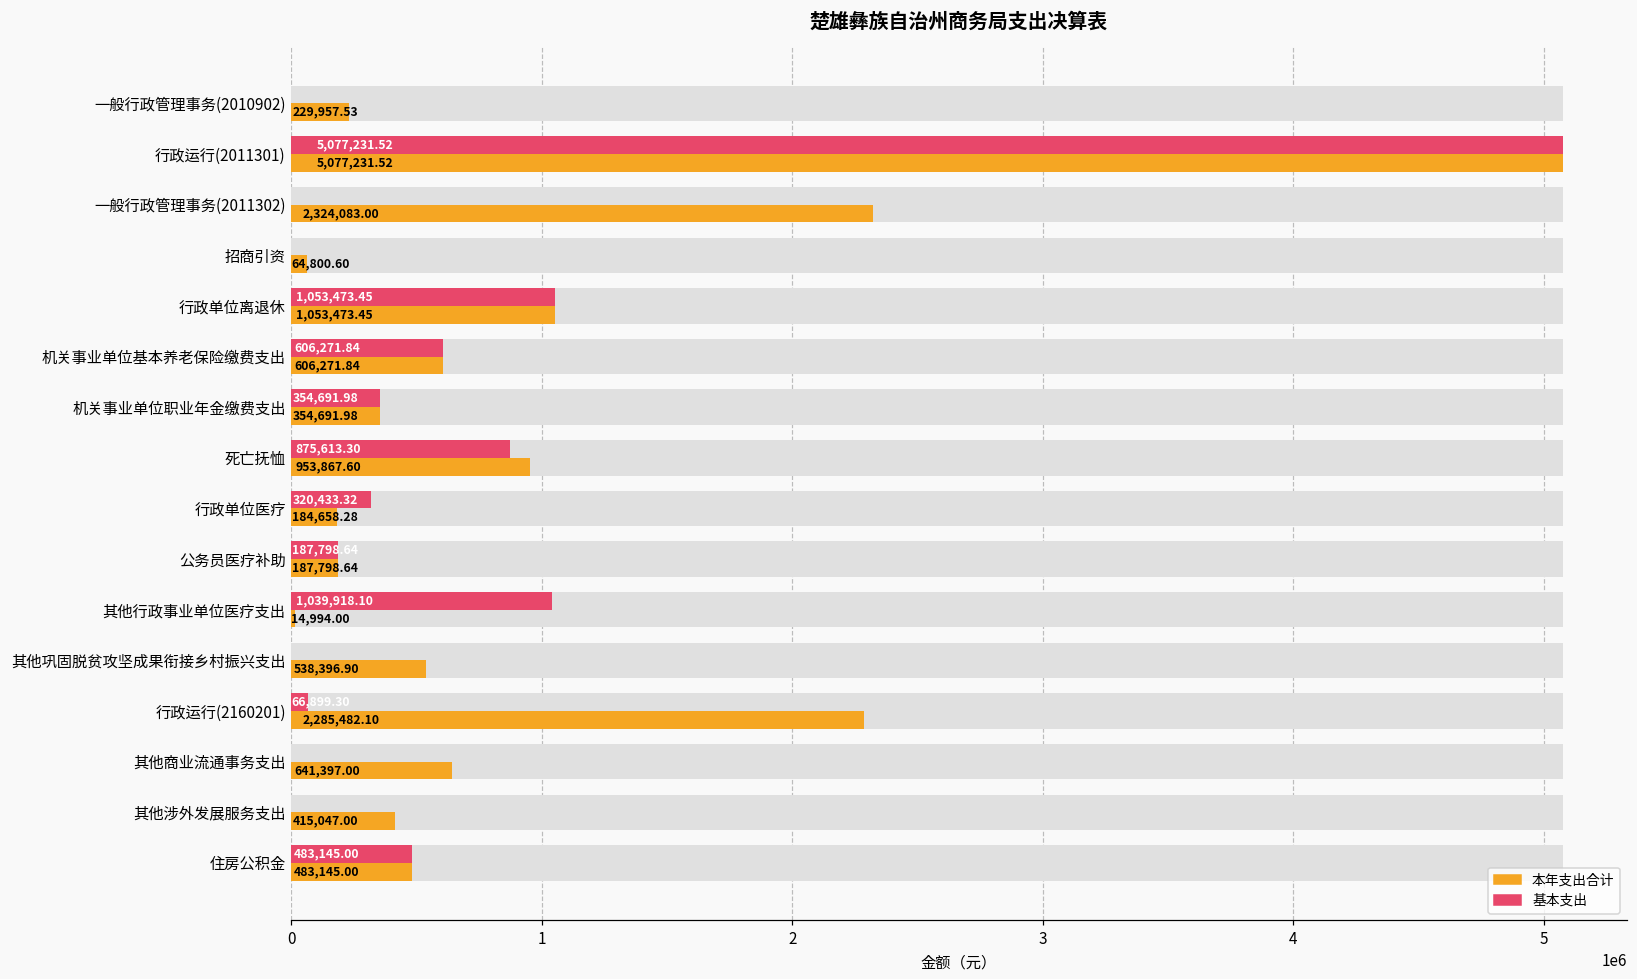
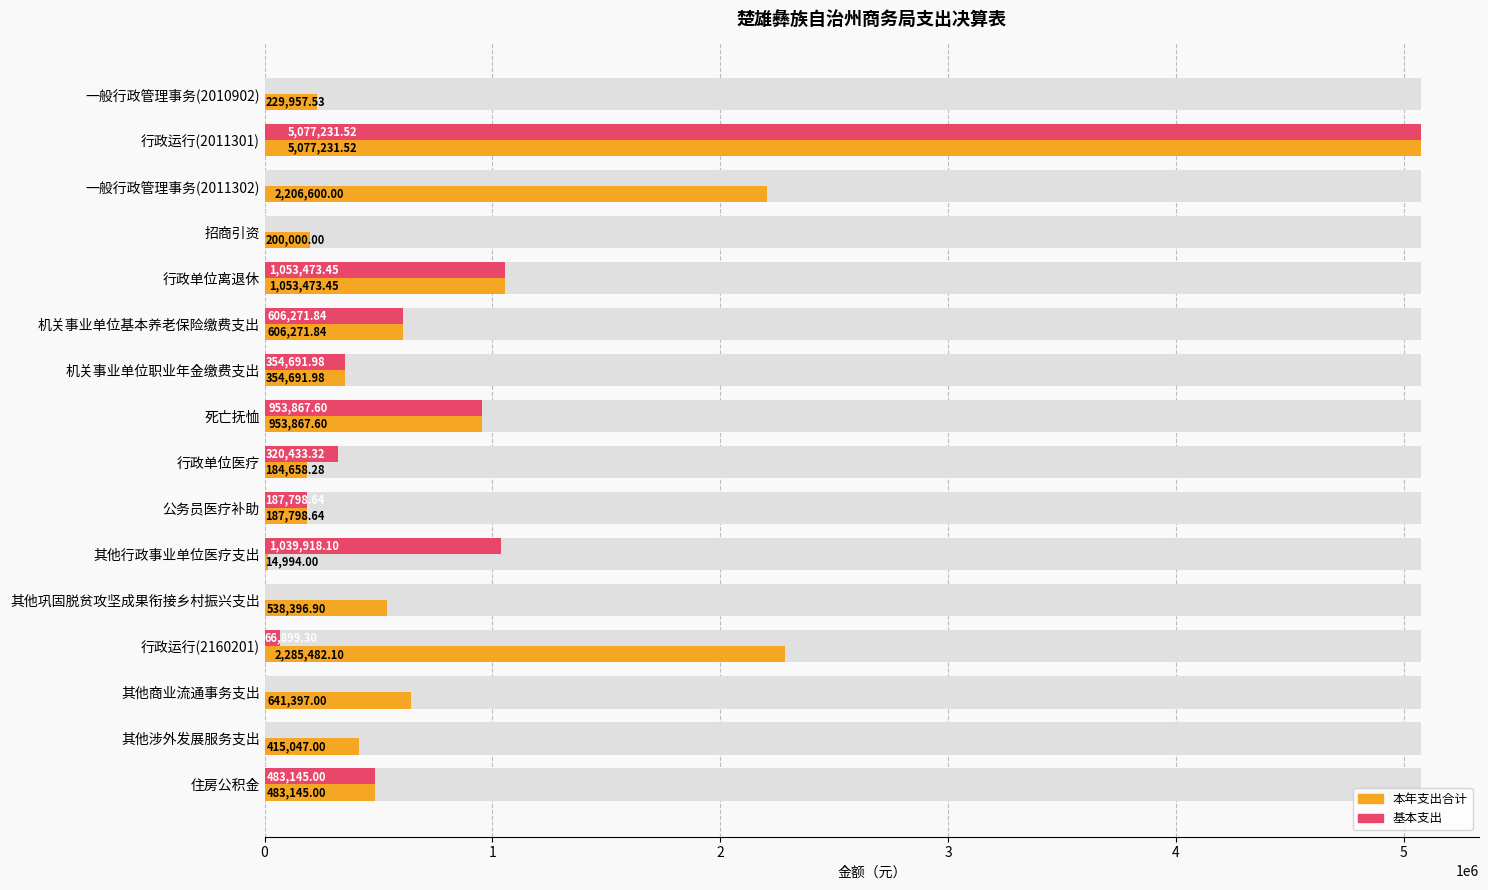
  {
    "本年支出合计": {
      "行政运行(2011301)": "5,077,231.52",
-     "一般行政管理事务(2011302)": "2,324,083.00",
-     "招商引资": "64,800.60"
+     "一般行政管理事务(2011302)": "2,206,600.00",
+     "招商引资": "200,000.00"
    },
    "基本支出": {
      "行政运行(2011301)": "5,077,231.52",
-     "死亡抚恤": "875,613.30"
+     "死亡抚恤": "953,867.60"
    }
  }
